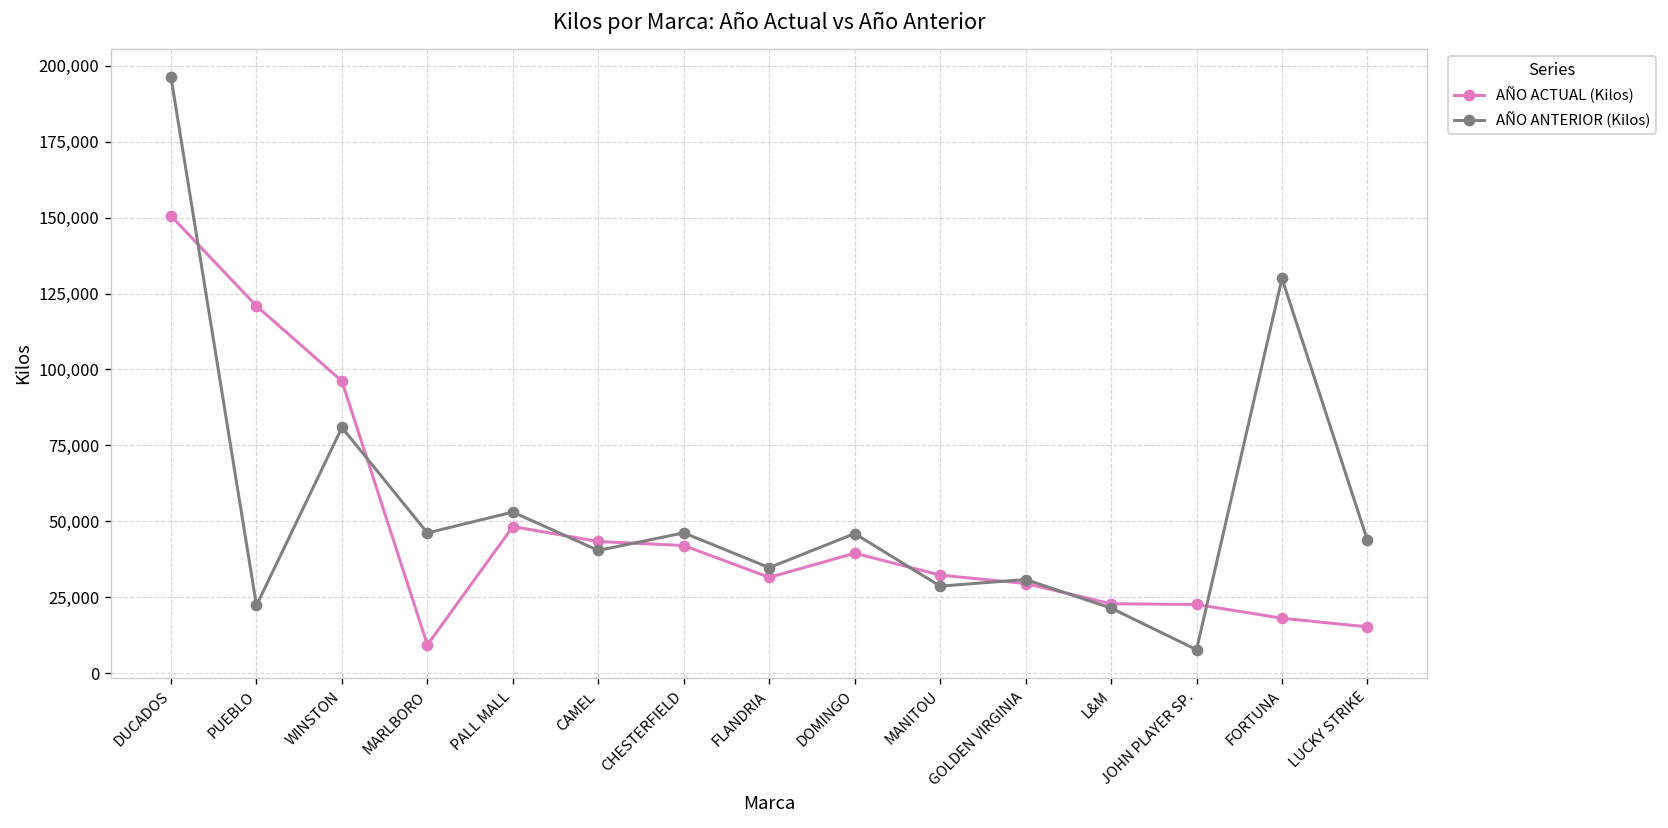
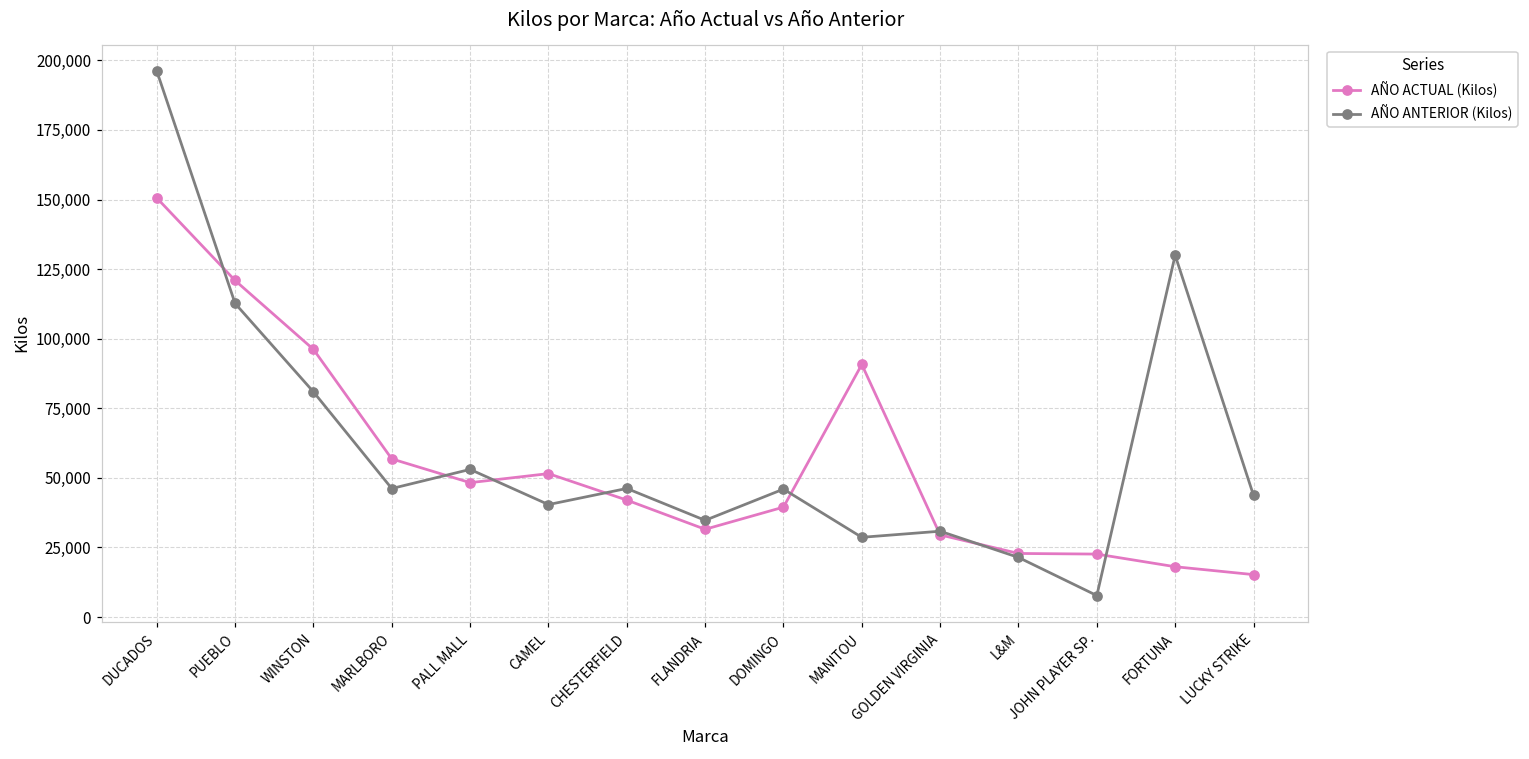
  {
    "AÑO ACTUAL (Kilos)": {
      "DUCADOS": "151,000",
      "PUEBLO": "121,000",
      "WINSTON": "96,000",
-     "MARLBORO": "9,000",
+     "MARLBORO": "57,000",
      "PALL MALL": "48,000",
-     "CAMEL": "43,000",
+     "CAMEL": "52,000",
      "CHESTERFIELD": "42,000",
      "FLANDRIA": "32,000",
      "DOMINGO": "39,000",
-     "MANITOU": "32,000",
+     "MANITOU": "91,000",
      "GOLDEN VIRGINIA": "30,000",
      "L&M": "23,000",
      "JOHN PLAYER SP.": "23,000",
      "FORTUNA": "18,000",
      "LUCKY STRIKE": "15,000"
    },
    "AÑO ANTERIOR (Kilos)": {
      "DUCADOS": "196,000",
-     "PUEBLO": "22,000",
+     "PUEBLO": "113,000",
      "WINSTON": "81,000",
      "MARLBORO": "46,000",
      "PALL MALL": "53,000",
      "CAMEL": "40,000",
      "CHESTERFIELD": "46,000",
      "FLANDRIA": "35,000",
      "DOMINGO": "46,000",
      "MANITOU": "29,000",
      "GOLDEN VIRGINIA": "31,000",
      "L&M": "21,000",
      "JOHN PLAYER SP.": "8,000",
      "FORTUNA": "130,000",
      "LUCKY STRIKE": "44,000"
    }
  }
